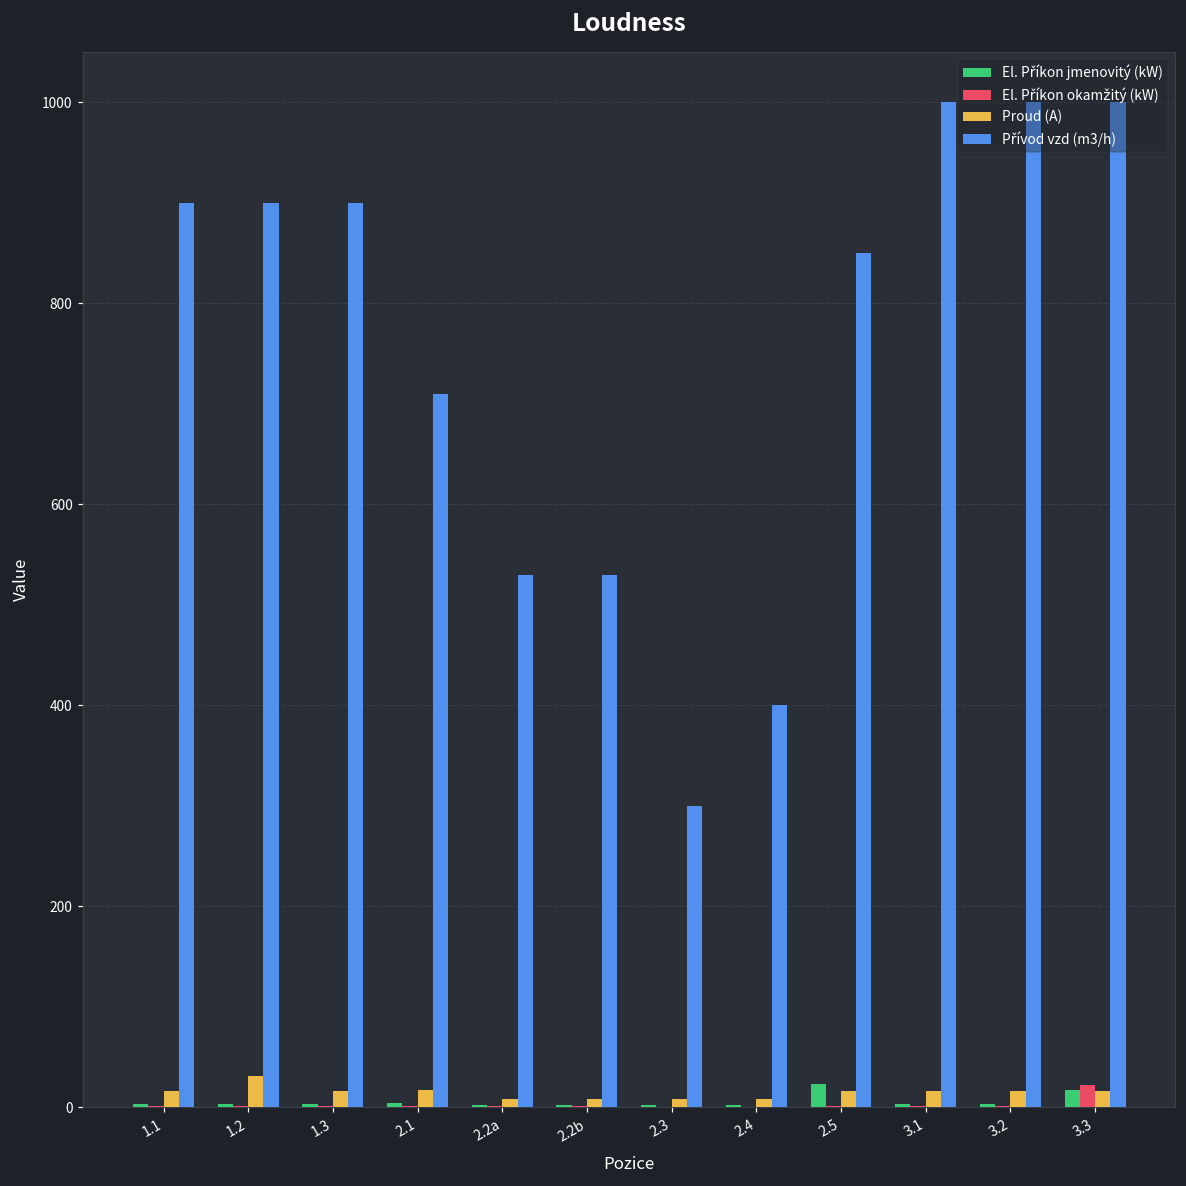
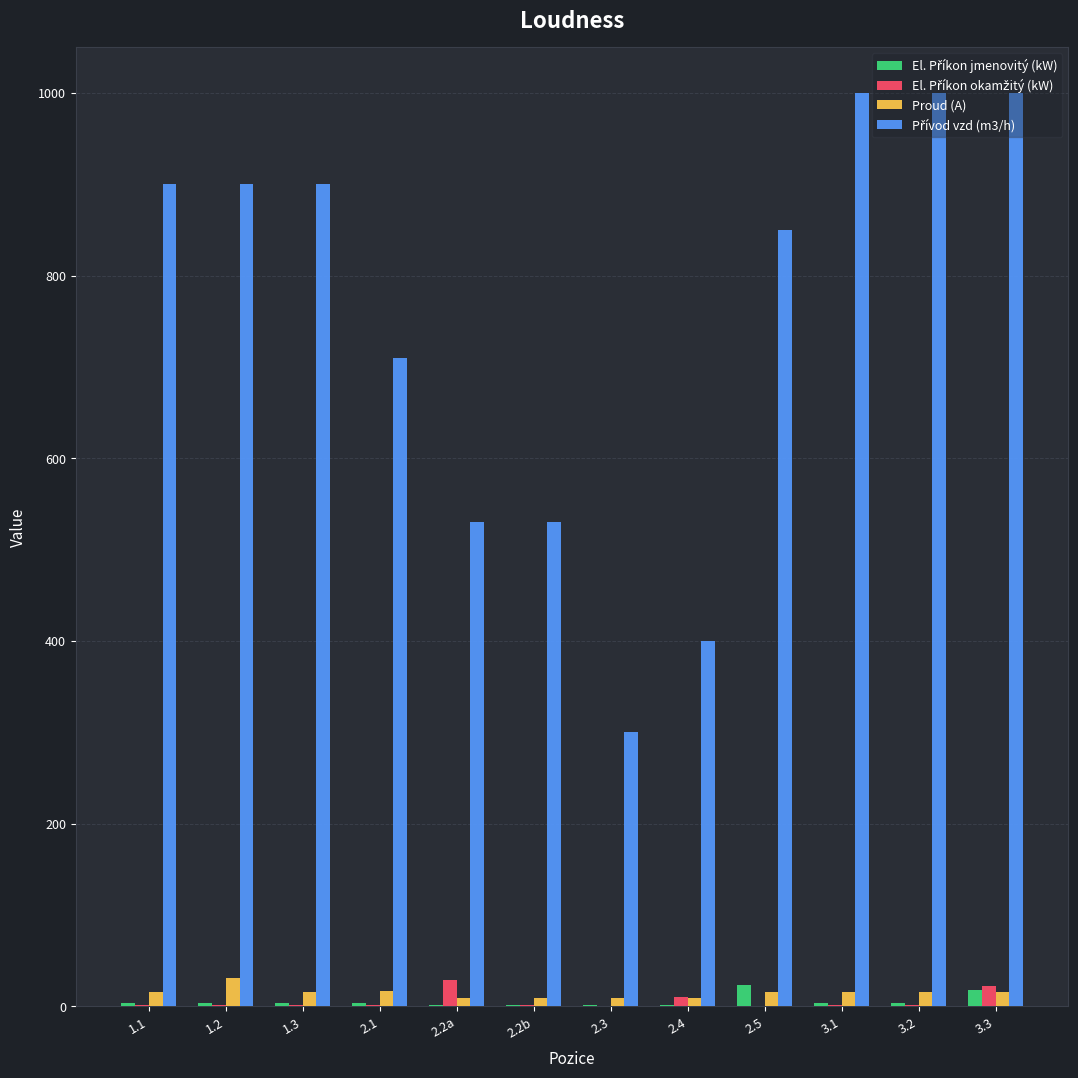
  {
    "El. Příkon jmenovitý (kW)": {
      "1.1": 0,
      "1.2": 0,
      "1.3": 0,
      "2.1": 0,
      "2.5": 20,
      "3.1": 0,
      "3.2": 0,
      "3.3": 20
    },
    "El. Příkon okamžitý (kW)": {
-     "2.2a": 0,
-     "2.4": 0,
+     "2.2a": 30,
+     "2.4": 10,
      "3.3": 20
    },
    "Proud (A)": {
      "1.1": 20,
      "1.2": 30,
      "1.3": 20,
      "2.1": 20,
      "2.2a": 10,
      "2.2b": 10,
      "2.3": 10,
      "2.4": 10,
      "2.5": 20,
      "3.1": 20,
      "3.2": 20,
      "3.3": 20
    },
    "Přívod vzd (m3/h)": {
      "1.1": 900,
      "1.2": 900,
      "1.3": 900,
      "2.1": 710,
      "2.2a": 530,
      "2.2b": 530,
      "2.3": 300,
      "2.4": 400,
      "2.5": 850,
      "3.1": 1000
    }
  }
